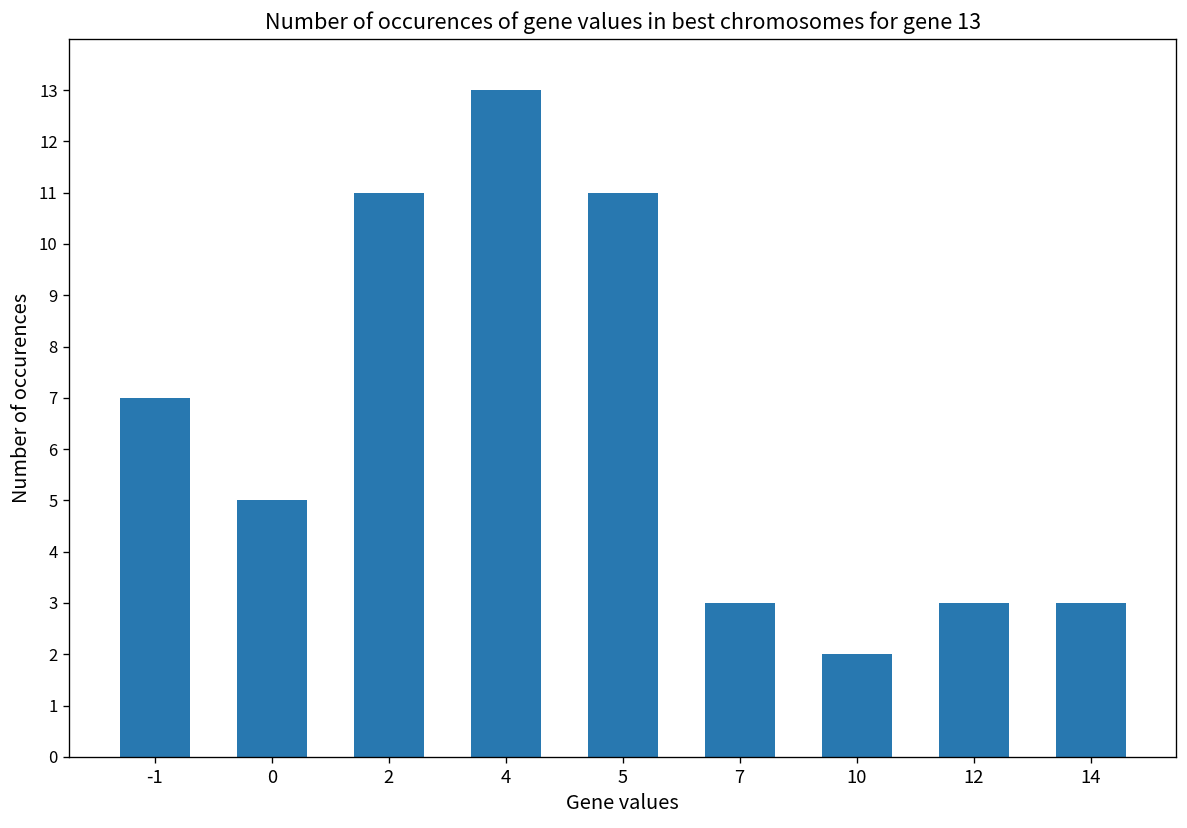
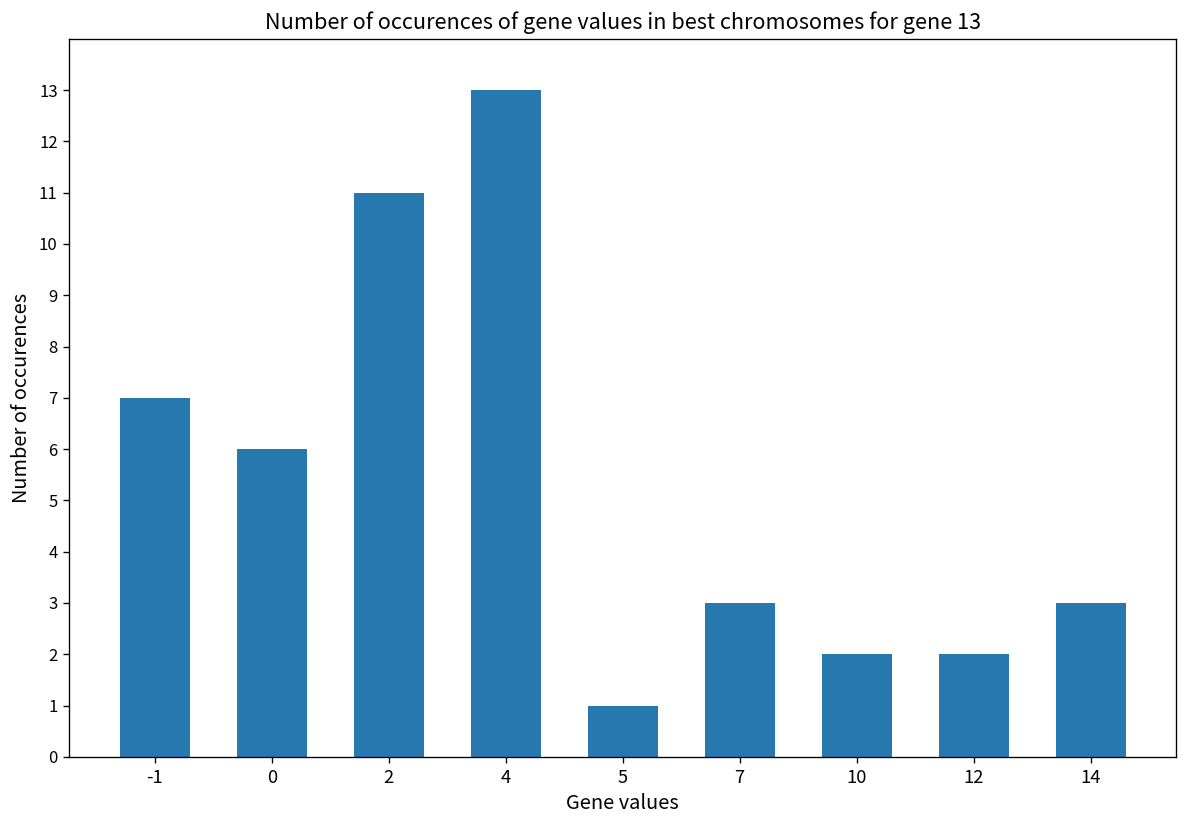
  {
    "-1": 7,
-   "0": 5,
+   "0": 6,
    "2": 11,
    "4": 13,
-   "5": 11,
+   "5": 1,
    "7": 3,
    "10": 2,
-   "12": 3,
+   "12": 2,
    "14": 3
  }
